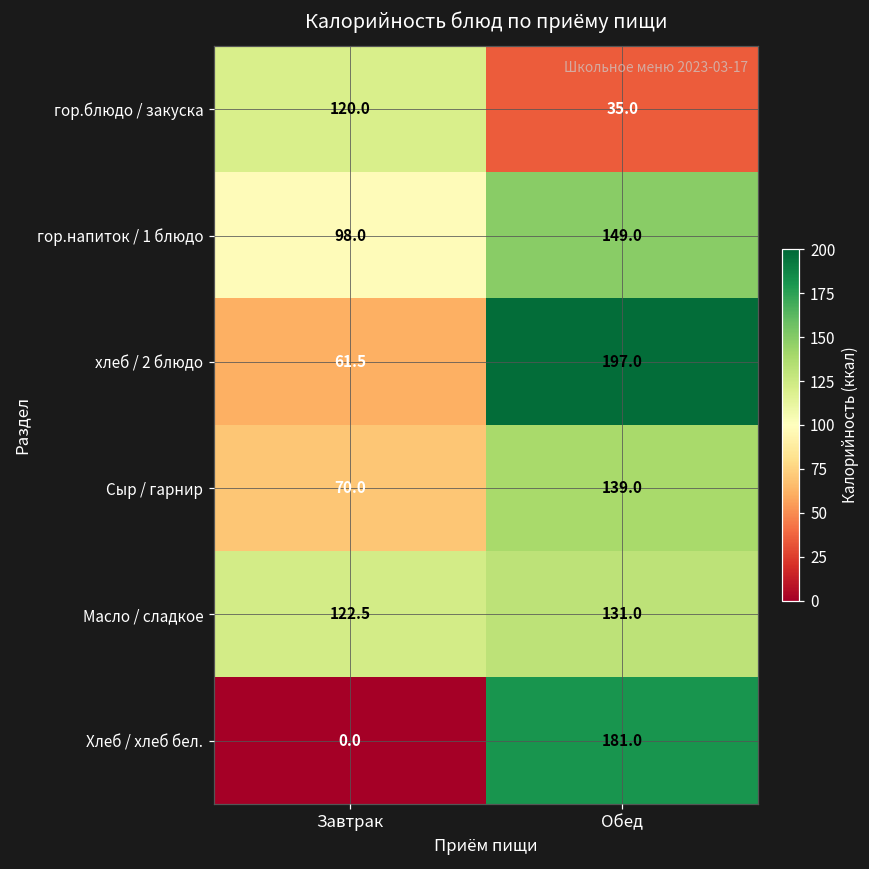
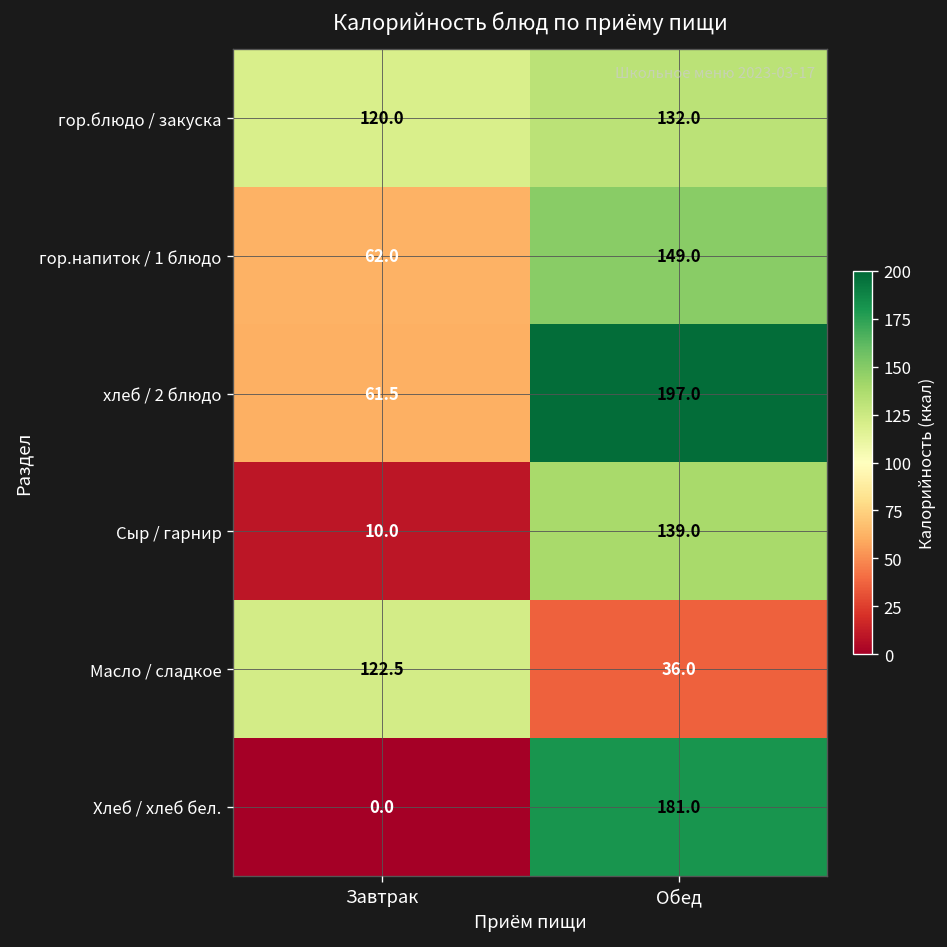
  {
    "гор.блюдо / закуска": {
      "Завтрак": 120.0,
-     "Обед": 35.0
+     "Обед": 132.0
    },
    "гор.напиток / 1 блюдо": {
-     "Завтрак": 98.0,
+     "Завтрак": 62.0,
      "Обед": 149.0
    },
    "хлеб / 2 блюдо": {
      "Завтрак": 61.5,
      "Обед": 197.0
    },
    "Сыр / гарнир": {
-     "Завтрак": 70.0,
+     "Завтрак": 10.0,
      "Обед": 139.0
    },
    "Масло / сладкое": {
      "Завтрак": 122.5,
-     "Обед": 131.0
+     "Обед": 36.0
    },
    "Хлеб / хлеб бел.": {
      "Завтрак": 0.0,
      "Обед": 181.0
    }
  }
